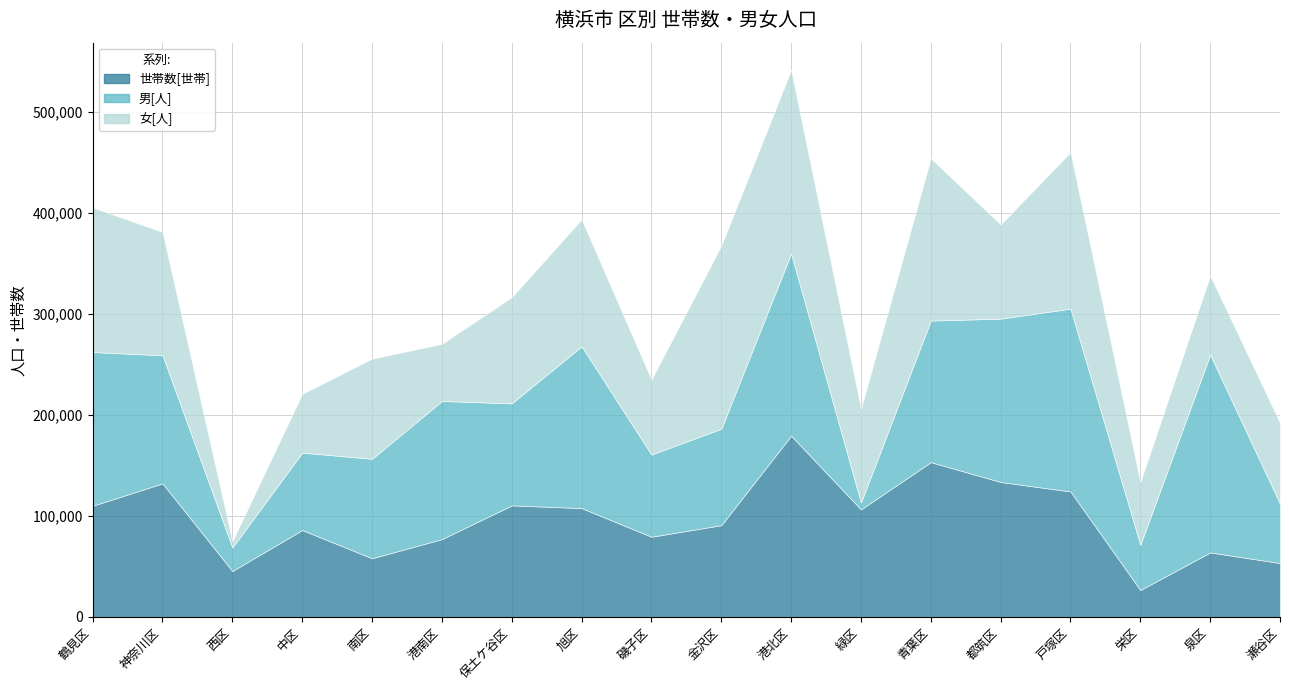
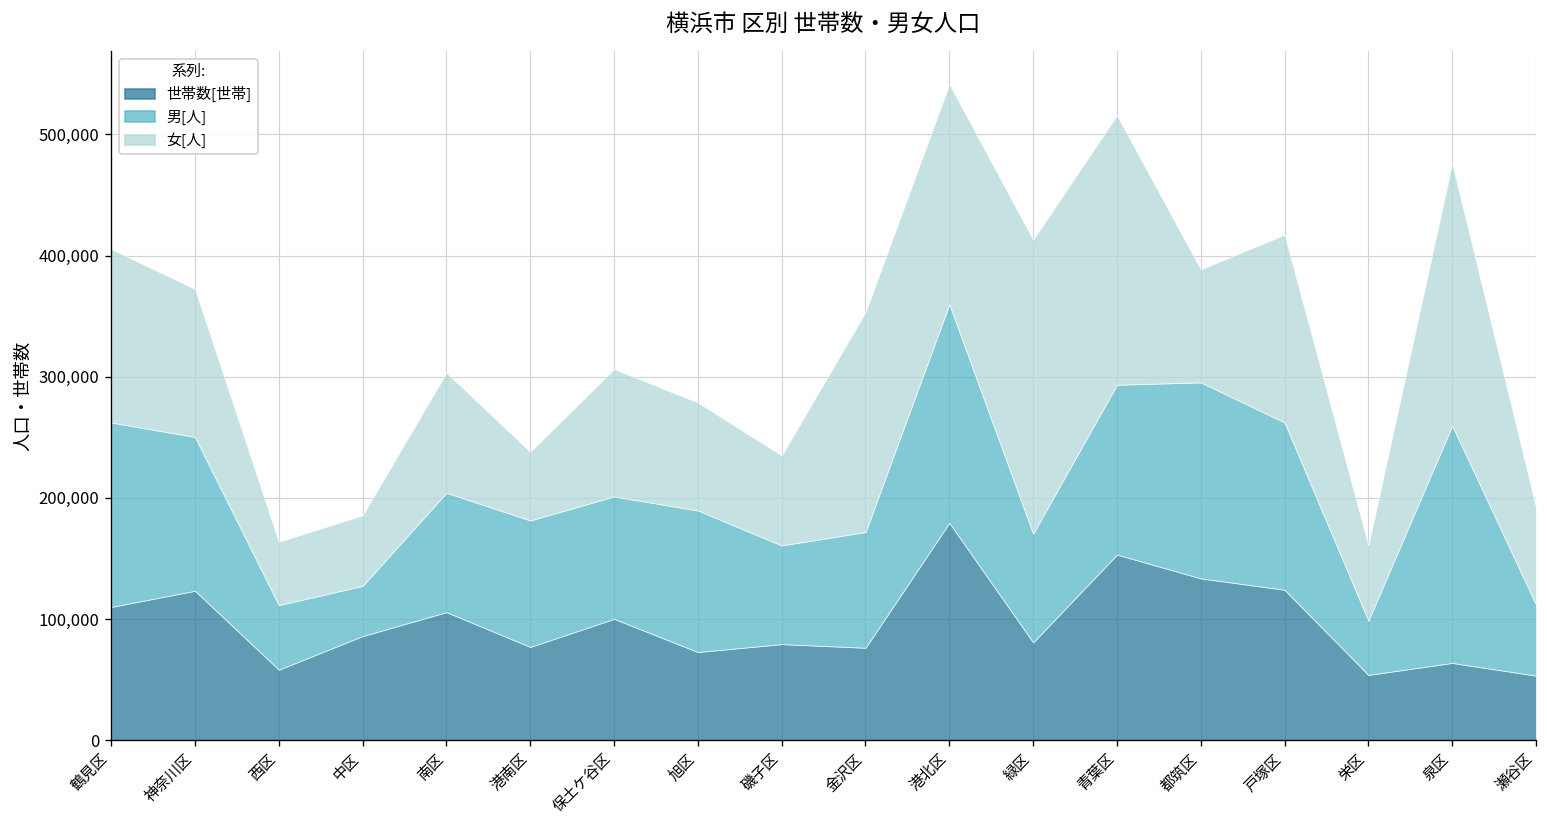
  {
    "世帯数[世帯]": {
      "鶴見区": "110,000",
-     "神奈川区": "132,000",
-     "西区": "45,000",
+     "神奈川区": "123,000",
+     "西区": "58,000",
      "中区": "86,000",
-     "南区": "58,000",
+     "南区": "106,000",
      "港南区": "77,000",
-     "保土ケ谷区": "110,000",
-     "旭区": "108,000",
+     "保土ケ谷区": "100,000",
+     "旭区": "73,000",
      "磯子区": "79,000",
-     "金沢区": "91,000",
+     "金沢区": "76,000",
      "港北区": "179,000",
-     "緑区": "106,000",
+     "緑区": "81,000",
      "青葉区": "153,000",
      "都筑区": "134,000",
      "戸塚区": "124,000",
-     "栄区": "27,000",
+     "栄区": "54,000",
      "泉区": "64,000",
      "瀬谷区": "53,000"
    },
    "男[人]": {
      "鶴見区": "152,000",
      "神奈川区": "127,000",
-     "西区": "23,000",
-     "中区": "77,000",
+     "西区": "53,000",
+     "中区": "41,000",
      "南区": "99,000",
-     "港南区": "137,000",
+     "港南区": "104,000",
      "保土ケ谷区": "101,000",
-     "旭区": "160,000",
+     "旭区": "117,000",
      "磯子区": "81,000",
      "金沢区": "95,000",
      "港北区": "180,000",
-     "緑区": "7,000",
+     "緑区": "90,000",
      "青葉区": "140,000",
      "都筑区": "162,000",
-     "戸塚区": "181,000",
+     "戸塚区": "138,000",
      "栄区": "45,000",
      "泉区": "196,000",
      "瀬谷区": "59,000"
    },
    "女[人]": {
      "鶴見区": "143,000",
      "神奈川区": "122,000",
-     "西区": "6,000",
+     "西区": "52,000",
      "中区": "58,000",
      "南区": "99,000",
      "港南区": "57,000",
      "保土ケ谷区": "105,000",
-     "旭区": "126,000",
+     "旭区": "89,000",
      "磯子区": "74,000",
      "金沢区": "181,000",
      "港北区": "182,000",
-     "緑区": "93,000",
-     "青葉区": "161,000",
+     "緑区": "243,000",
+     "青葉区": "222,000",
      "都筑区": "93,000",
      "戸塚区": "155,000",
      "栄区": "62,000",
-     "泉区": "78,000",
+     "泉区": "216,000",
      "瀬谷区": "80,000"
    }
  }
